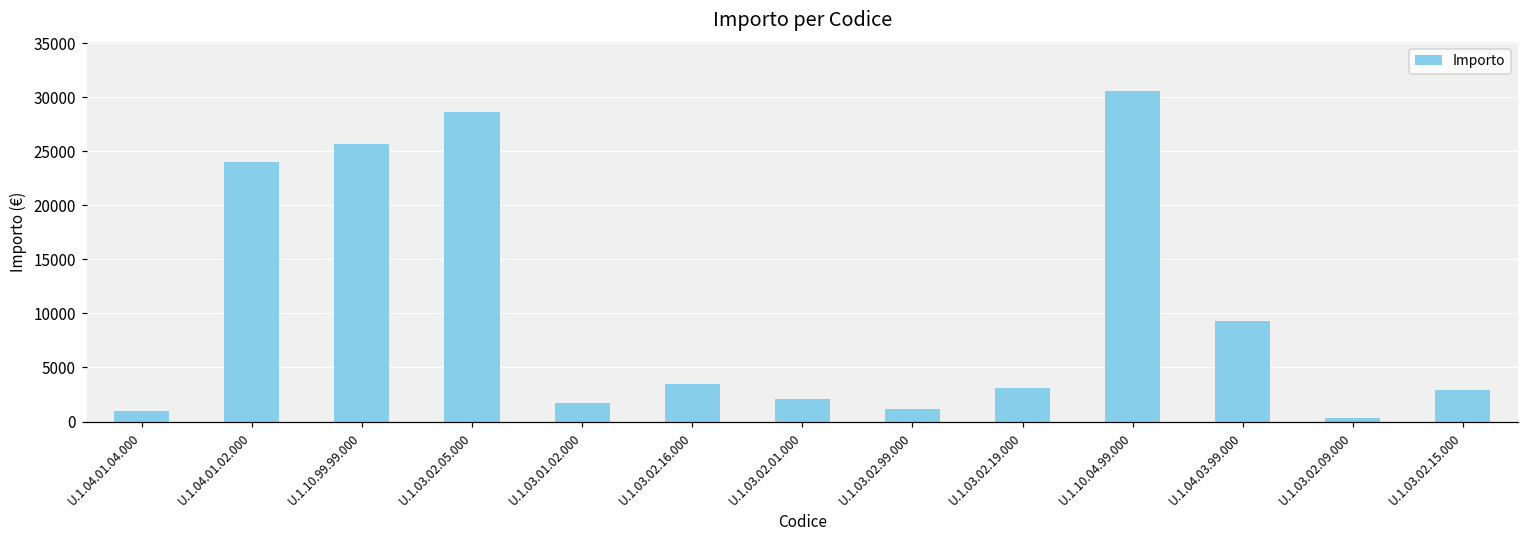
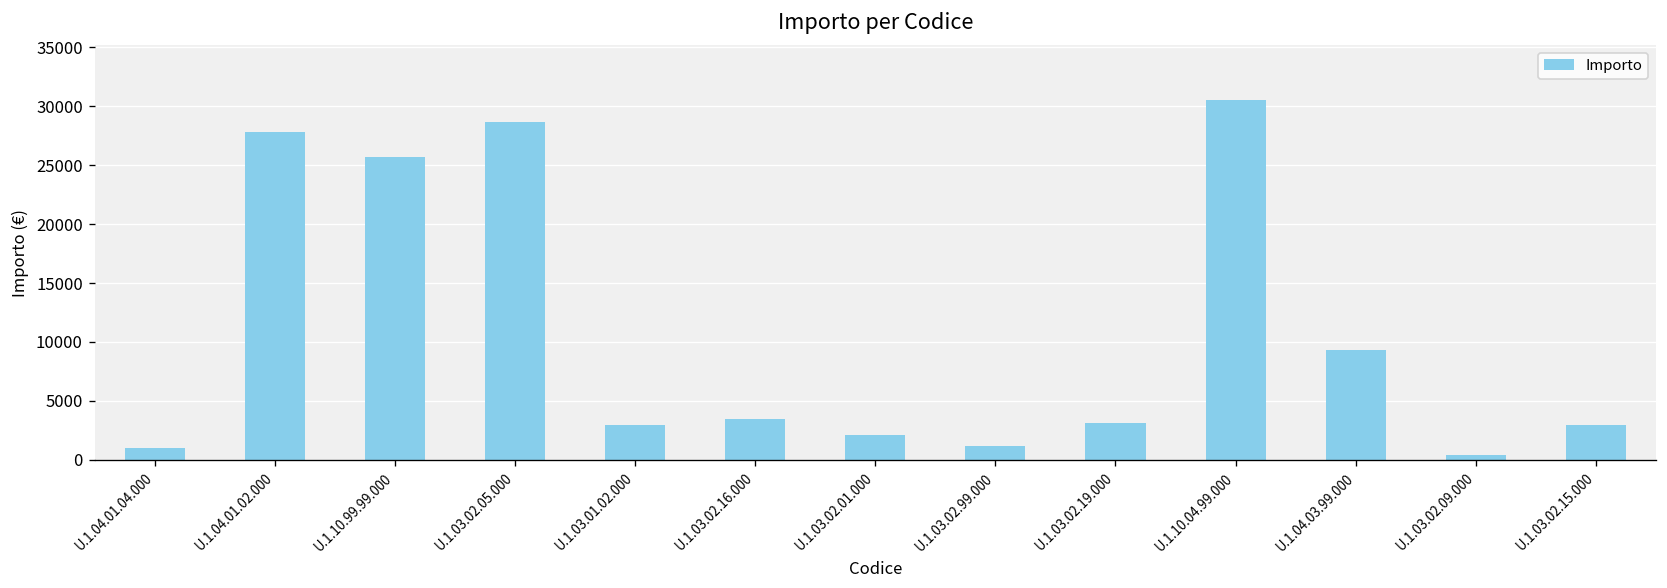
  {
    "U.1.04.01.04.000": 1000,
-   "U.1.04.01.02.000": 24000,
+   "U.1.04.01.02.000": 28000,
    "U.1.10.99.99.000": 26000,
    "U.1.03.02.05.000": 29000,
-   "U.1.03.01.02.000": 2000,
+   "U.1.03.01.02.000": 3000,
    "U.1.03.02.16.000": 3000,
    "U.1.03.02.01.000": 2000,
    "U.1.03.02.99.000": 1000,
    "U.1.03.02.19.000": 3000,
    "U.1.10.04.99.000": 31000,
    "U.1.04.03.99.000": 9000,
    "U.1.03.02.09.000": 0,
    "U.1.03.02.15.000": 3000
  }
